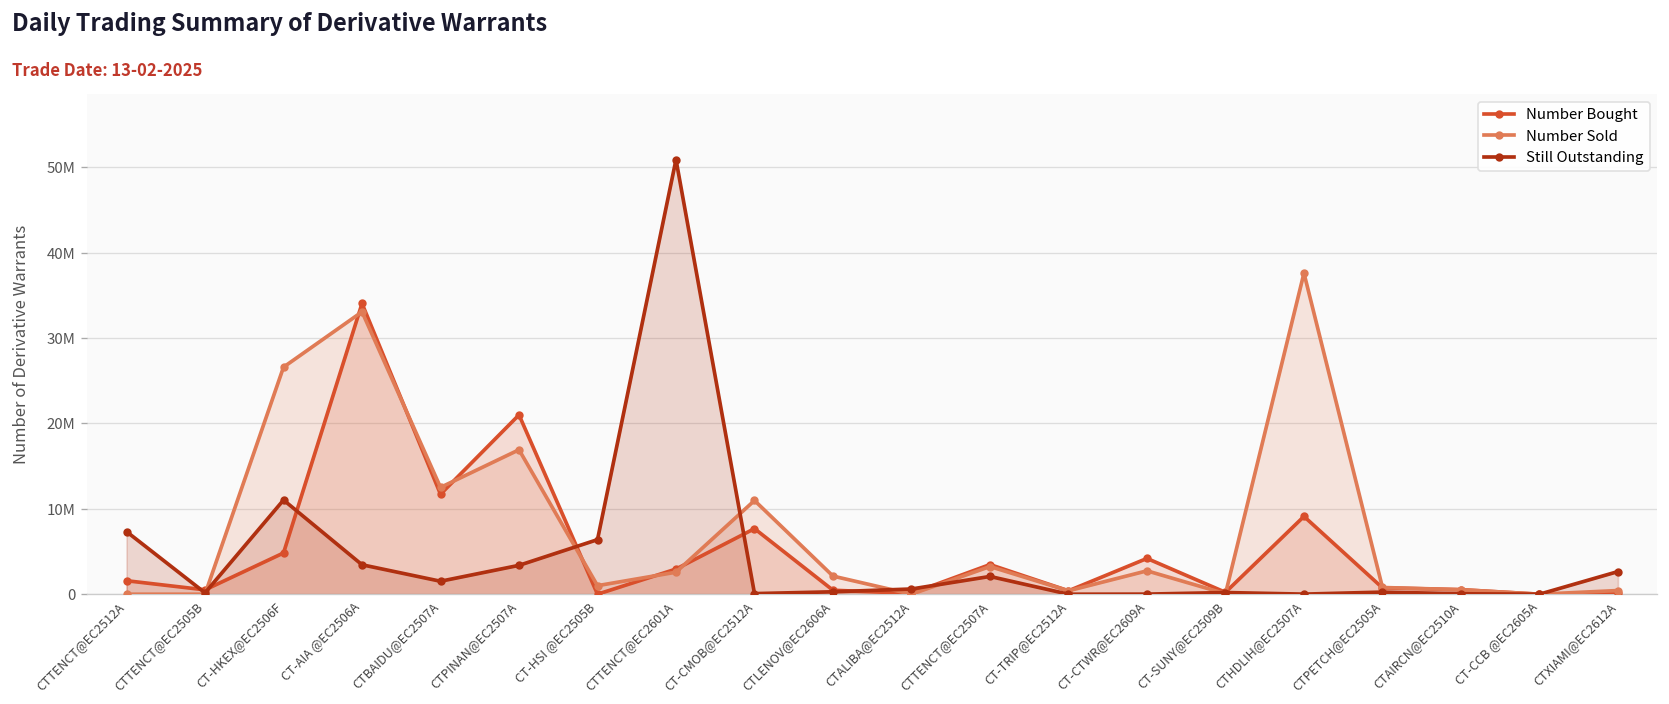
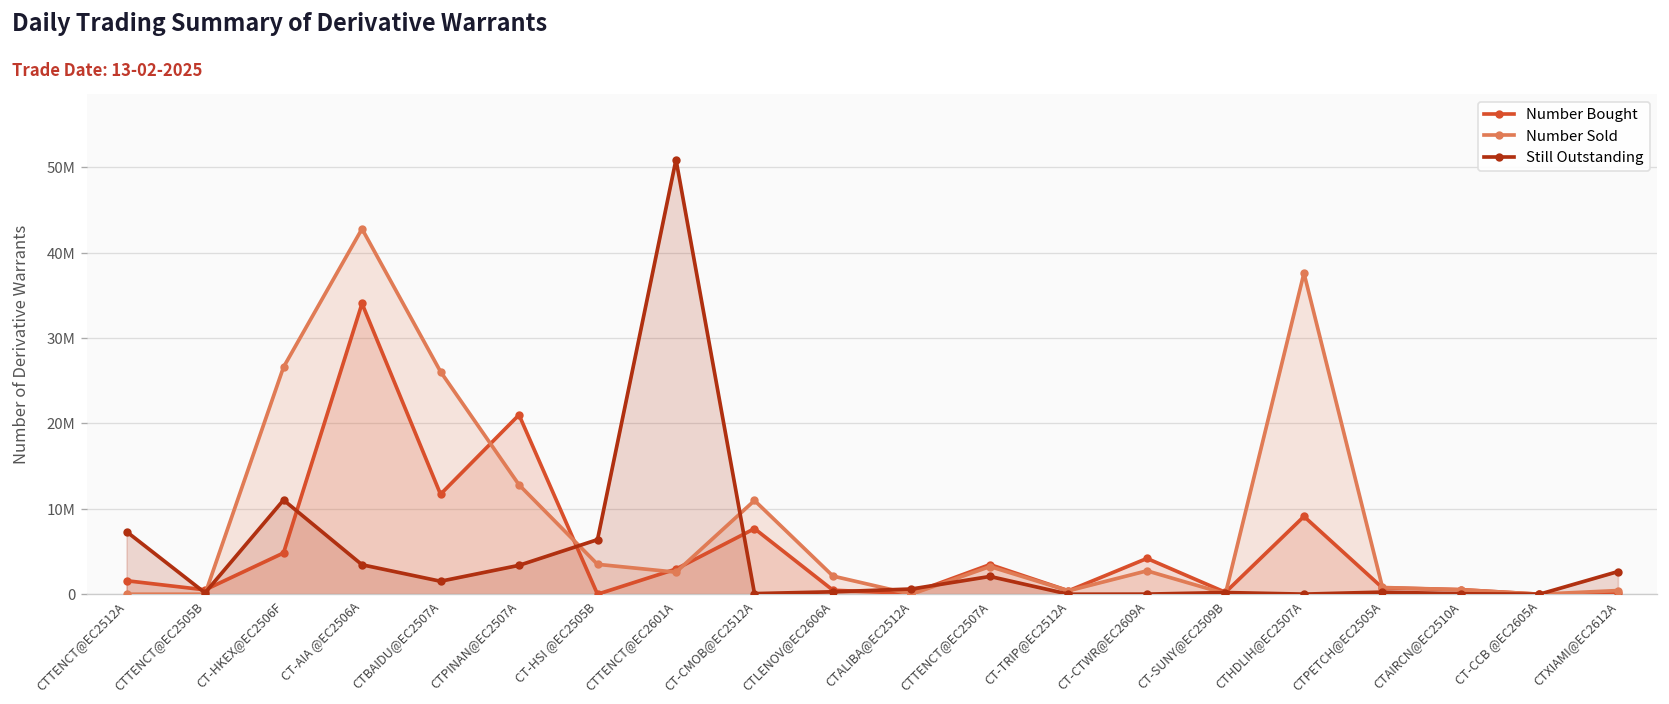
  {
    "Number Sold": {
      "CTTENCT@EC2512A": 0,
      "CT-HKEX@EC2506F": 27000000,
-     "CT-AIA @EC2506A": 33000000,
-     "CTBAIDU@EC2507A": 13000000,
-     "CTPINAN@EC2507A": 17000000,
-     "CT-HSI @EC2505B": 1000000,
+     "CT-AIA @EC2506A": 43000000,
+     "CTBAIDU@EC2507A": 26000000,
+     "CTPINAN@EC2507A": 13000000,
+     "CT-HSI @EC2505B": 3000000,
      "CTTENCT@EC2601A": 3000000,
      "CT-CMOB@EC2512A": 11000000,
      "CTLENOV@EC2606A": 2000000,
      "CT-CTWR@EC2609A": 3000000,
      "CTHDLIH@EC2507A": 38000000
    }
  }
